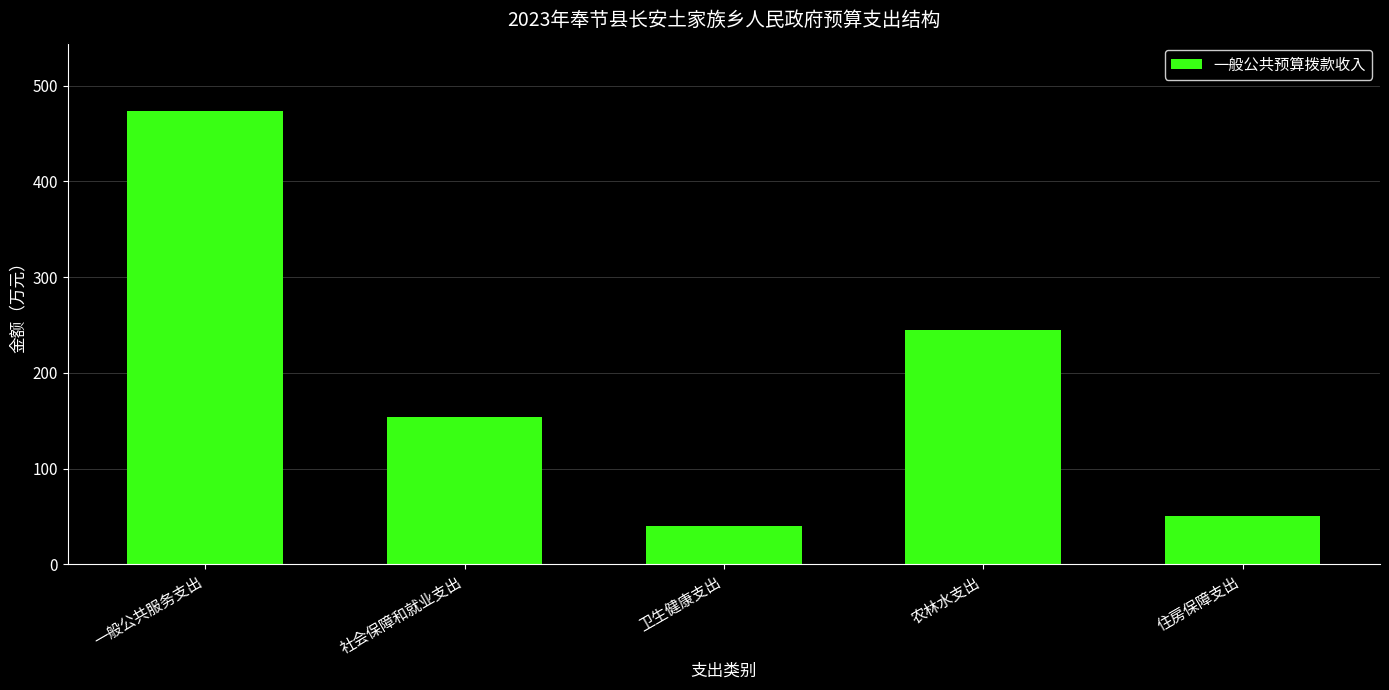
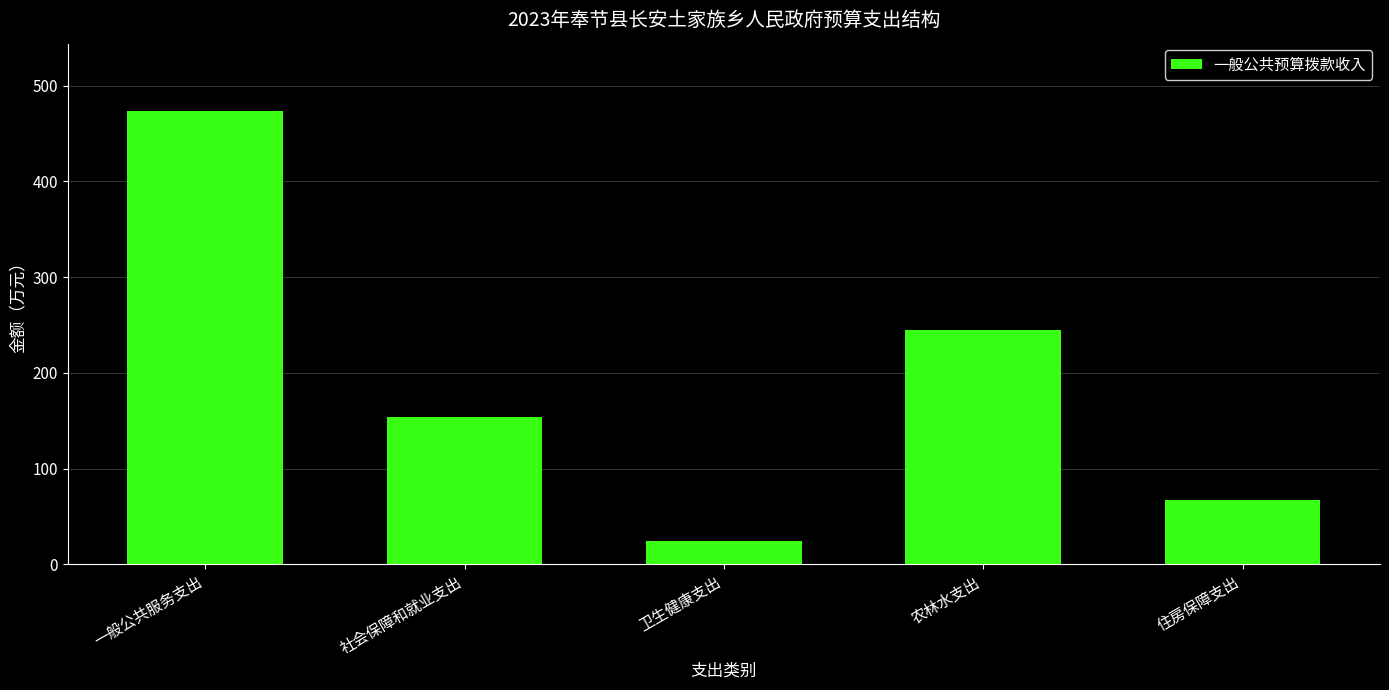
  {
    "一般公共服务支出": 470,
    "社会保障和就业支出": 150,
-   "卫生健康支出": 40,
+   "卫生健康支出": 20,
    "农林水支出": 240,
-   "住房保障支出": 50
+   "住房保障支出": 70
  }
